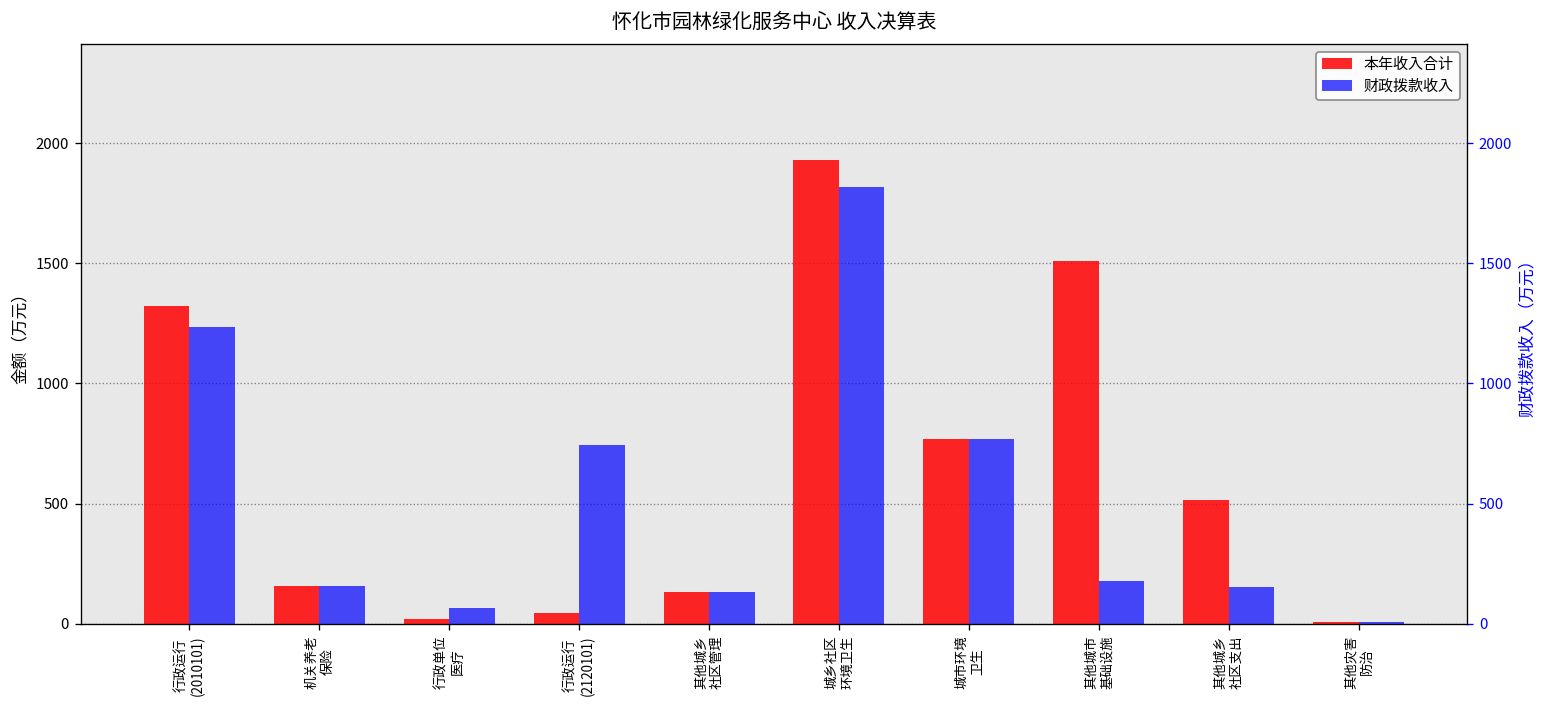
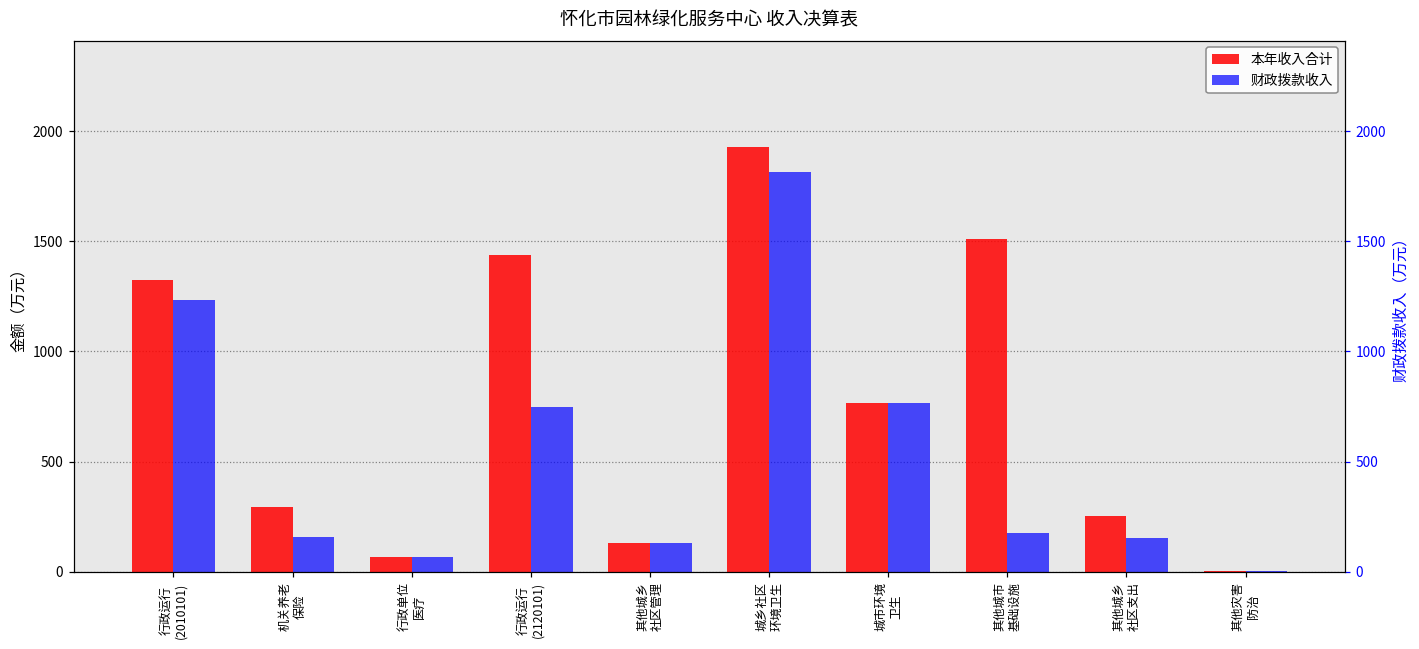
  {
    "本年收入合计": {
      "行政运行 (2010101)": 1320,
-     "机关养老 保险": 160,
-     "行政单位 医疗": 20,
-     "行政运行 (2120101)": 40,
+     "机关养老 保险": 290,
+     "行政单位 医疗": 70,
+     "行政运行 (2120101)": 1440,
      "其他城乡 社区管理": 130,
      "城乡社区 环境卫生": 1930,
      "城市环境 卫生": 770,
      "其他城市 基础设施": 1510,
-     "其他城乡 社区支出": 510
+     "其他城乡 社区支出": 250
    },
    "财政拨款收入": {
      "行政运行 (2010101)": 1230,
      "机关养老 保险": 160,
      "行政单位 医疗": 70,
      "行政运行 (2120101)": 750,
      "其他城乡 社区管理": 130,
      "城乡社区 环境卫生": 1820,
      "城市环境 卫生": 770,
      "其他城市 基础设施": 180,
      "其他城乡 社区支出": 150
    }
  }
